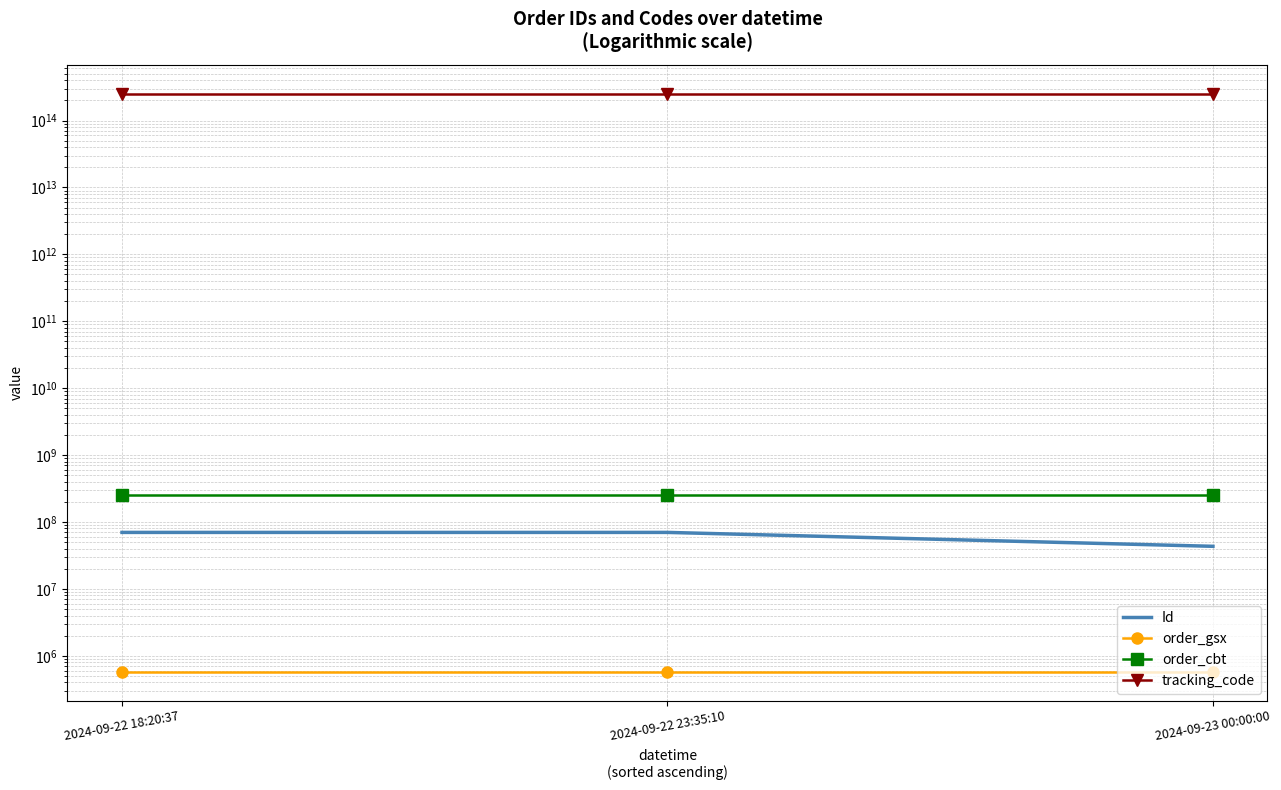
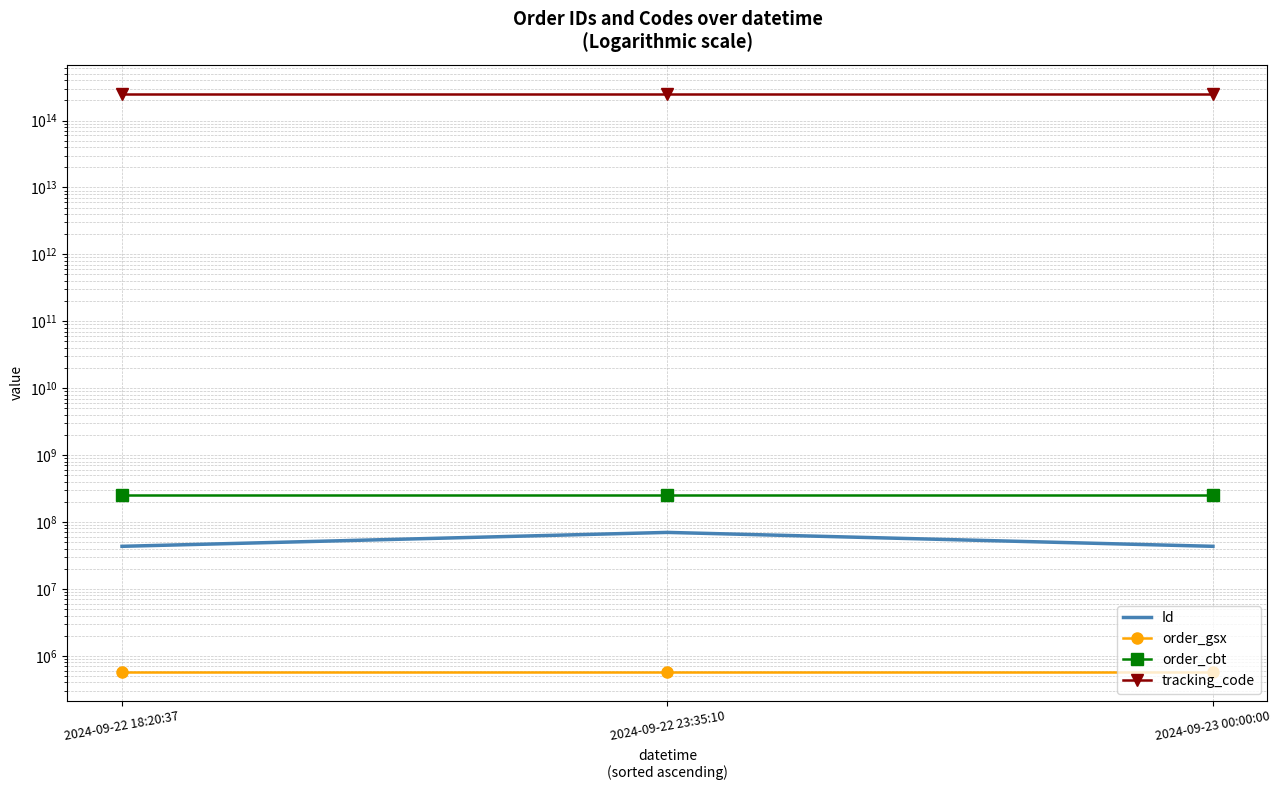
  {
    "Id": {
-     "2024-09-22 18:20:37": 70000000,
+     "2024-09-22 18:20:37": 40000000,
      "2024-09-22 23:35:10": 70000000,
      "2024-09-23 00:00:00": 40000000
    },
    "order_gsx": {
      "2024-09-22 18:20:37": 600000,
      "2024-09-22 23:35:10": 600000
    },
    "order_cbt": {
      "2024-09-22 18:20:37": 250000000,
      "2024-09-22 23:35:10": 250000000,
      "2024-09-23 00:00:00": 250000000
    },
    "tracking_code": {
      "2024-09-22 18:20:37": 250000000000000,
      "2024-09-22 23:35:10": 250000000000000,
      "2024-09-23 00:00:00": 250000000000000
    }
  }
